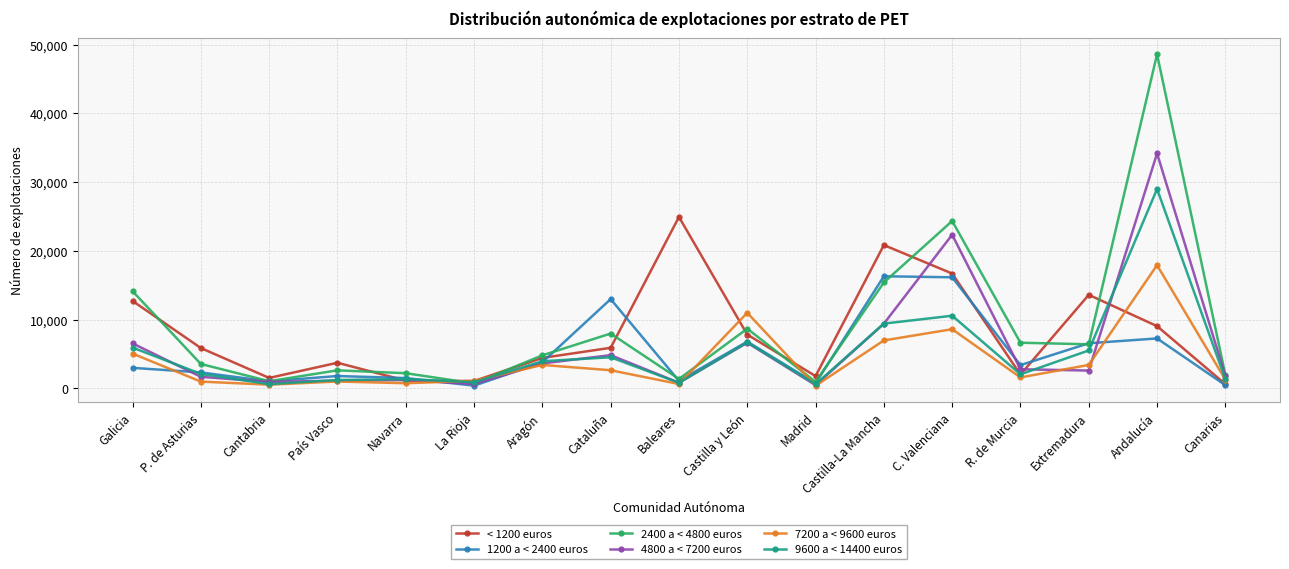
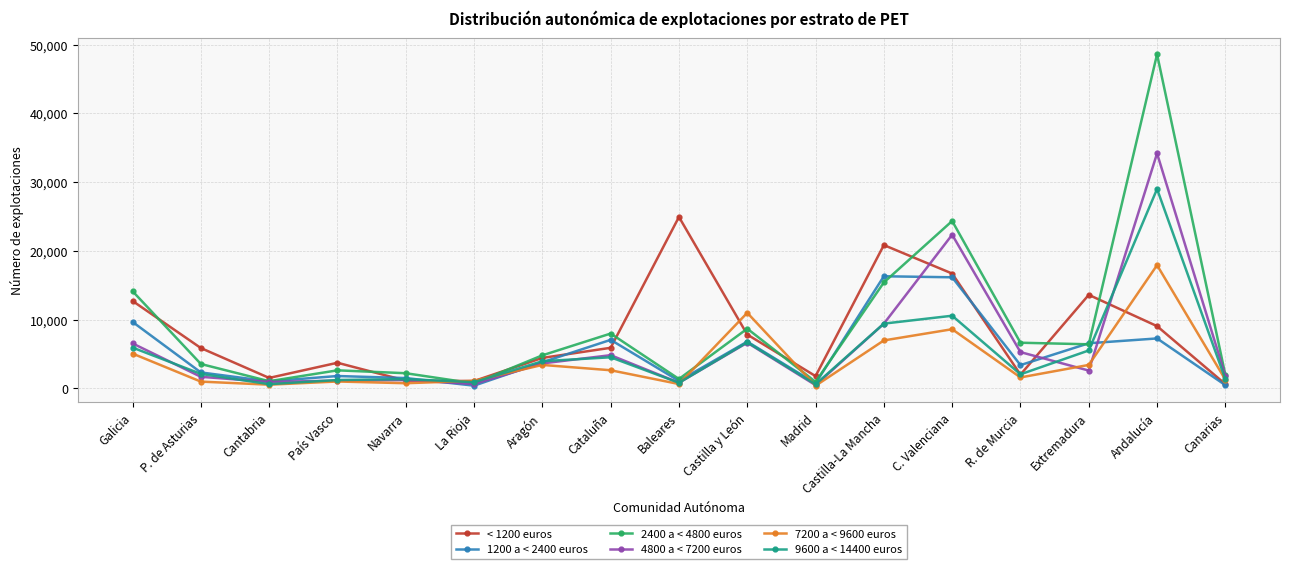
  {
    "< 1200 euros": {
      "Galicia": "13,000",
      "P. de Asturias": "6,000",
      "Cantabria": "2,000",
      "País Vasco": "4,000",
      "Aragón": "4,000",
      "Cataluña": "6,000",
      "Baleares": "25,000",
      "Castilla y León": "8,000",
      "Madrid": "2,000",
      "Castilla-La Mancha": "21,000",
      "C. Valenciana": "17,000",
      "Extremadura": "14,000",
      "Andalucía": "9,000"
    },
    "1200 a < 2400 euros": {
-     "Galicia": "3,000",
+     "Galicia": "10,000",
      "País Vasco": "2,000",
-     "Cataluña": "13,000",
+     "Cataluña": "7,000",
      "Castilla-La Mancha": "16,000",
      "C. Valenciana": "16,000",
      "R. de Murcia": "3,000",
      "Andalucía": "7,000"
    },
    "4800 a < 7200 euros": {
      "Galicia": "7,000",
      "P. de Asturias": "2,000",
      "C. Valenciana": "22,000",
-     "R. de Murcia": "3,000",
+     "R. de Murcia": "5,000",
      "Extremadura": "3,000",
      "Andalucía": "34,000"
    },
    "7200 a < 9600 euros": {
      "Galicia": "5,000",
      "P. de Asturias": "1,000",
      "Navarra": "1,000",
      "Cataluña": "3,000",
      "Castilla y León": "11,000",
      "Castilla-La Mancha": "7,000",
      "C. Valenciana": "9,000",
      "R. de Murcia": "2,000",
      "Extremadura": "3,000",
      "Andalucía": "18,000"
    }
  }
